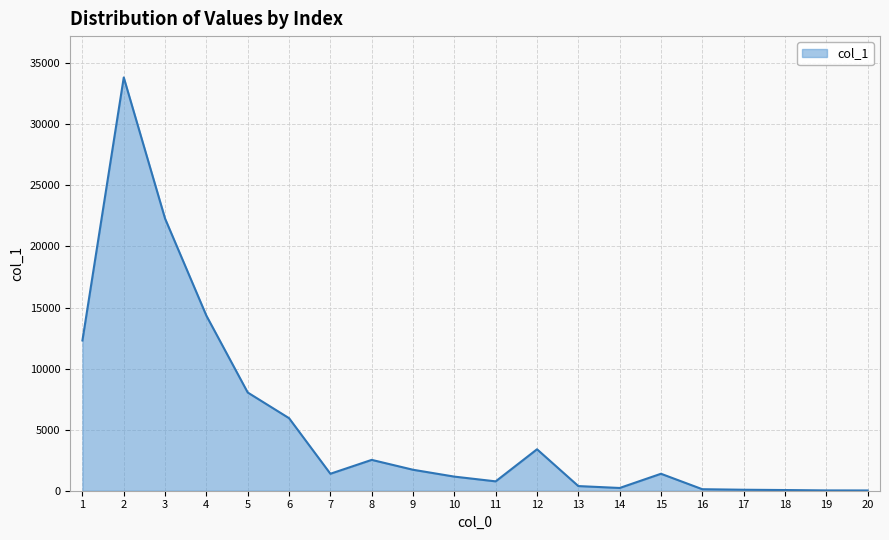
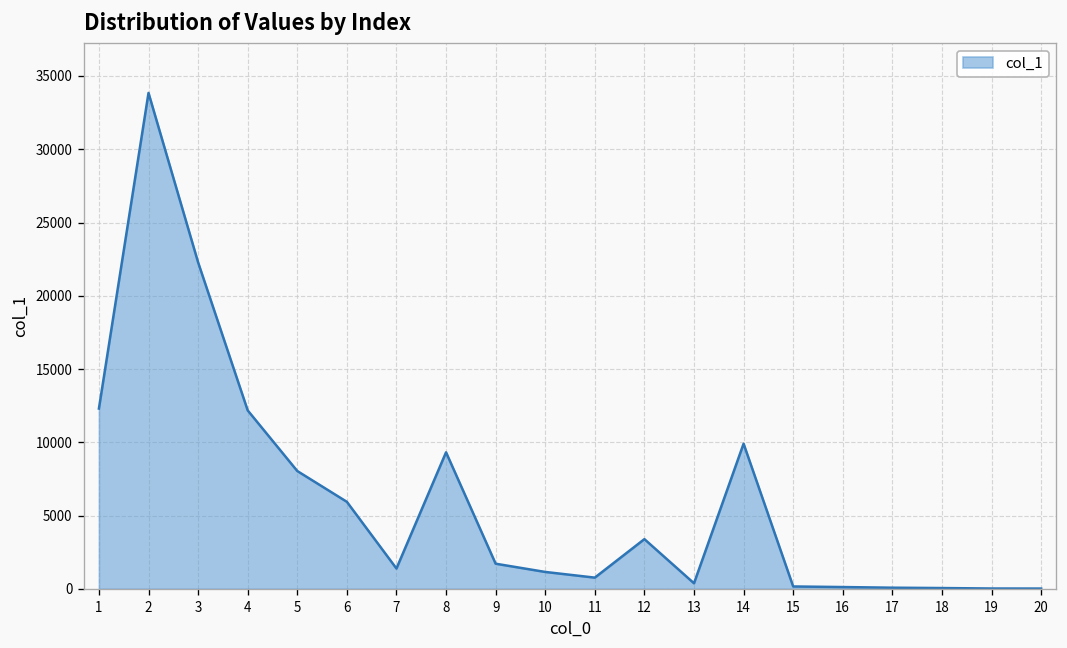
  {
    "1": 12300,
    "2": 33800,
    "3": 22300,
-   "4": 14300,
+   "4": 12200,
    "5": 8000,
    "6": 5900,
    "7": 1400,
-   "8": 2500,
+   "8": 9300,
    "9": 1700,
    "10": 1200,
    "11": 800,
    "12": 3400,
    "13": 400,
-   "14": 200,
-   "15": 1400,
+   "14": 9900,
+   "15": 200,
    "16": 100,
    "17": 100,
    "18": 100,
    "19": 0,
    "20": 0
  }
